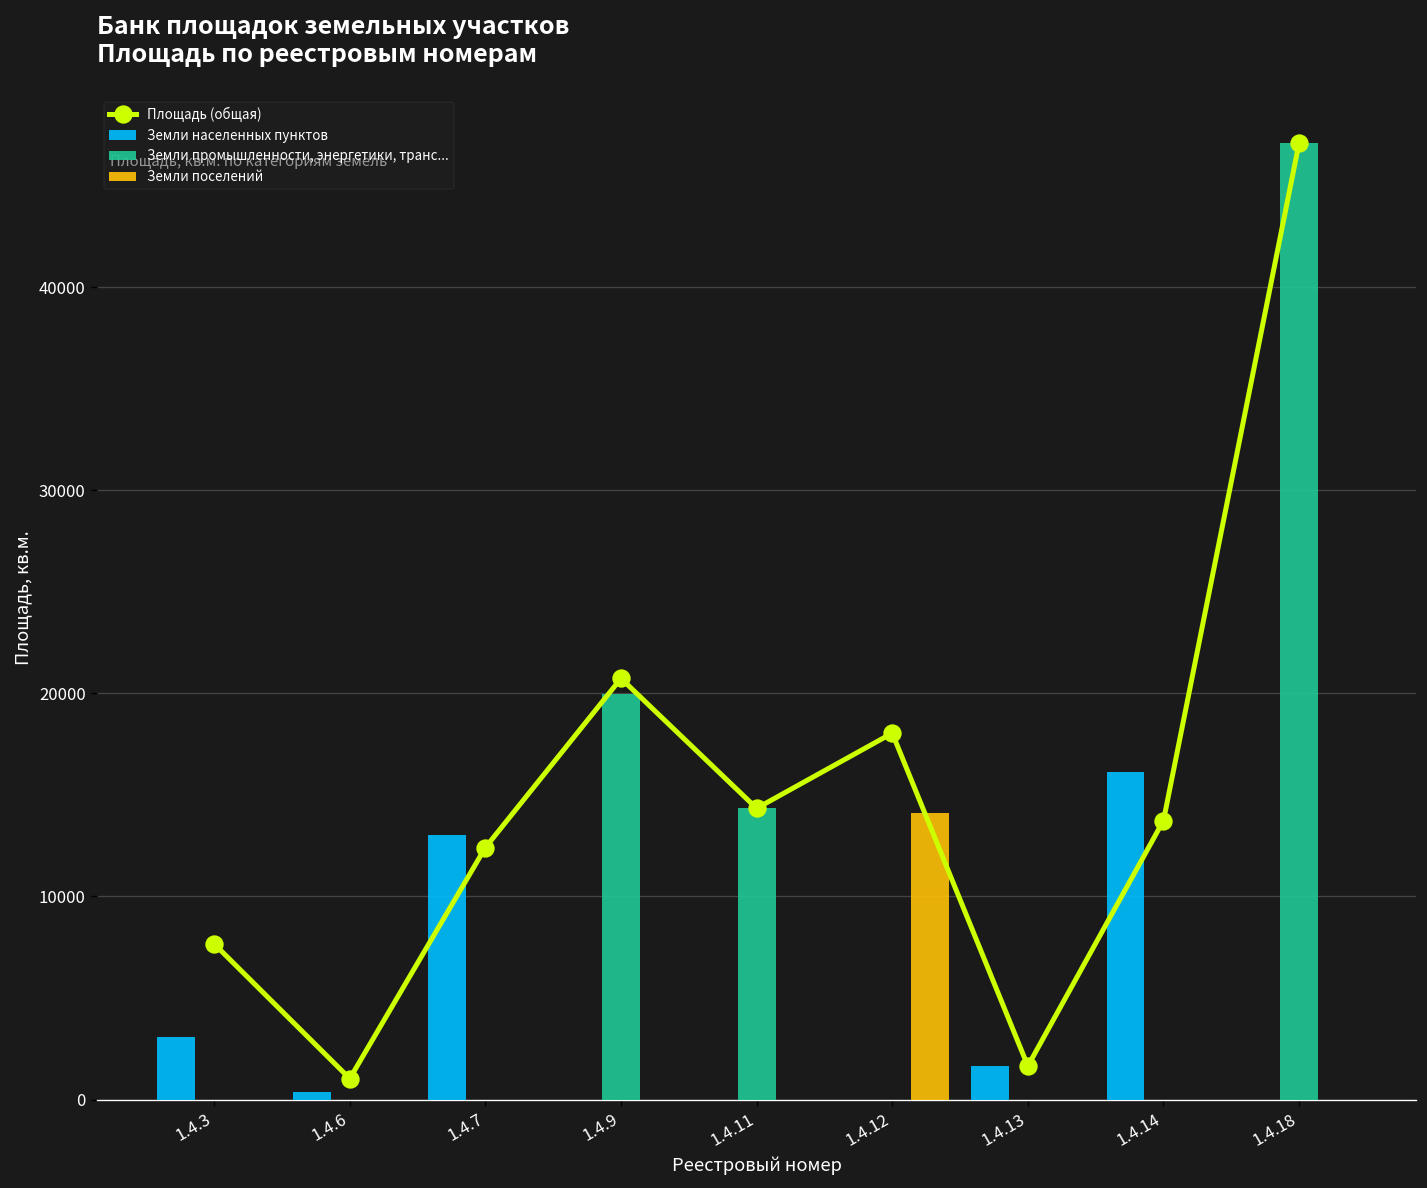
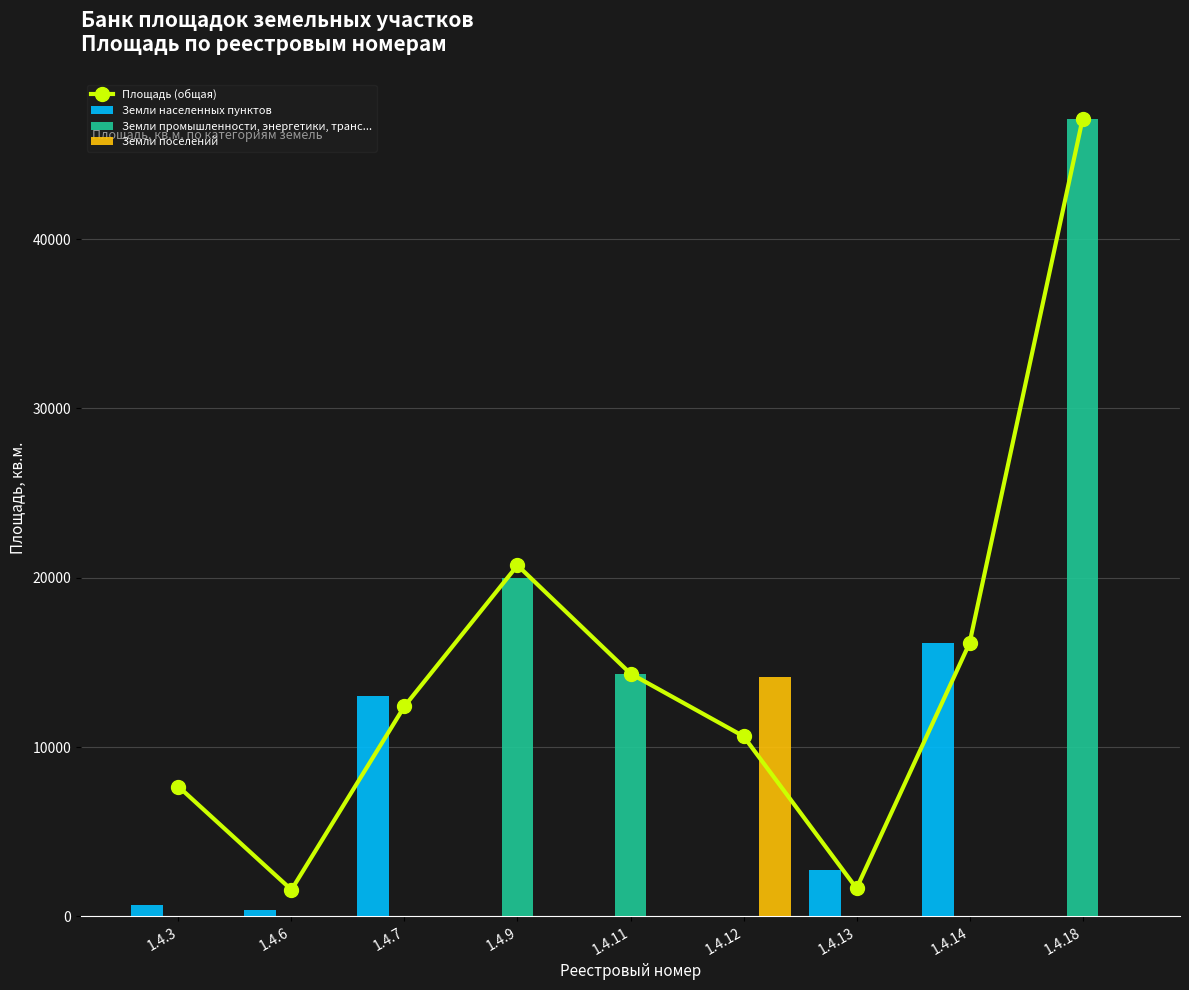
  {
    "Земли населенных пунктов": {
-     "1.4.3": 3100,
+     "1.4.3": 700,
      "1.4.6": 400,
      "1.4.7": 13000,
      "1.4.9": 0,
      "1.4.11": 0,
      "1.4.12": 0,
-     "1.4.13": 1600,
+     "1.4.13": 2700,
      "1.4.14": 16100,
      "1.4.18": 0
    },
    "Площадь (общая)": {
      "1.4.3": 7700,
-     "1.4.6": 1000,
+     "1.4.6": 1600,
      "1.4.7": 12400,
      "1.4.9": 20700,
      "1.4.11": 14300,
-     "1.4.12": 18000,
+     "1.4.12": 10600,
      "1.4.13": 1600,
-     "1.4.14": 13700,
+     "1.4.14": 16100,
      "1.4.18": 47100
    },
    "Земли промышленности, энергетики, транс...": {
      "1.4.3": 0,
      "1.4.6": 0,
      "1.4.7": 0,
      "1.4.9": 20000,
      "1.4.11": 14300,
      "1.4.12": 0,
      "1.4.13": 0,
      "1.4.14": 0,
      "1.4.18": 47100
    },
    "Земли поселений": {
      "1.4.3": 0,
      "1.4.6": 0,
      "1.4.7": 0,
      "1.4.9": 0,
      "1.4.11": 0,
      "1.4.12": 14100,
      "1.4.13": 0,
      "1.4.14": 0,
      "1.4.18": 0
    }
  }
